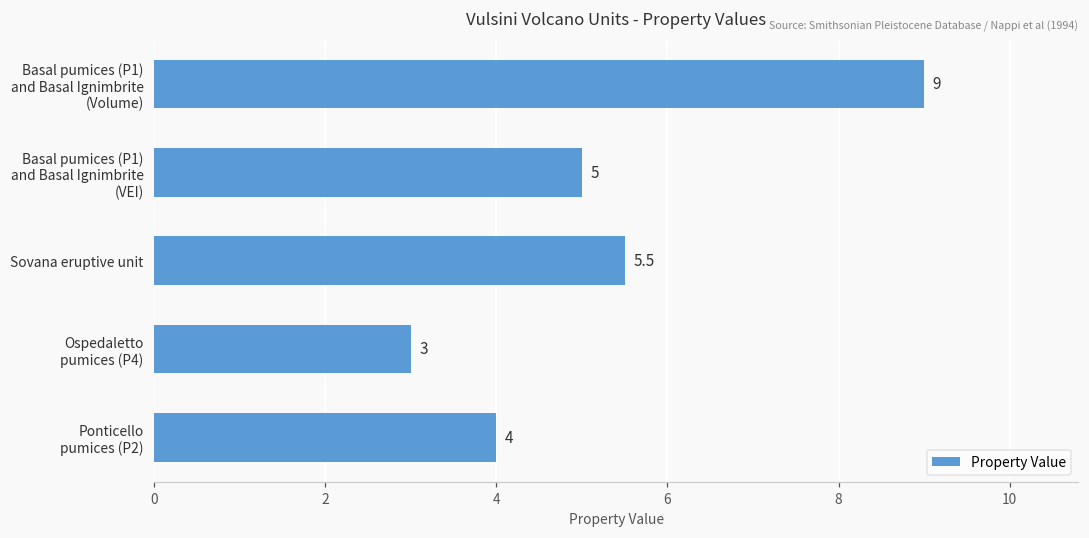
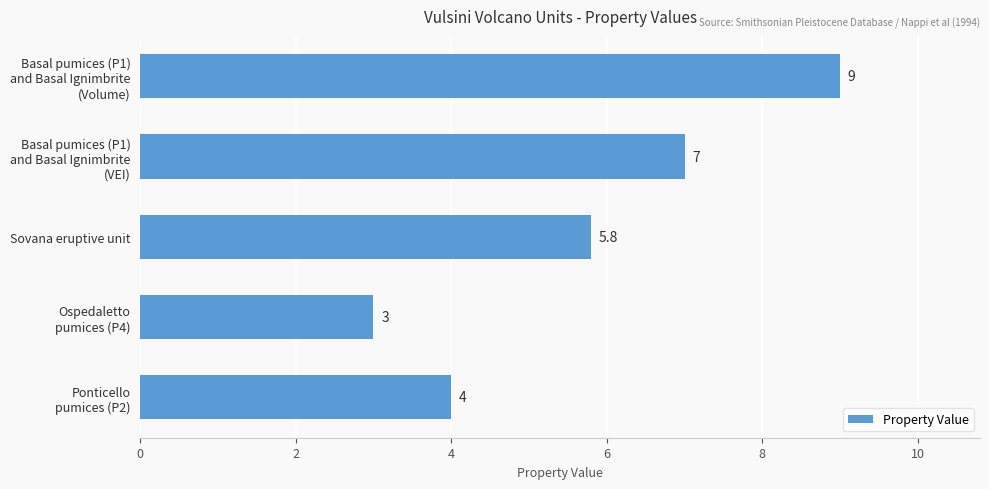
  {
    "Basal pumices (P1) and Basal Ignimbrite (Volume)": 9,
-   "Basal pumices (P1) and Basal Ignimbrite (VEI)": 5,
-   "Sovana eruptive unit": 5.5,
+   "Basal pumices (P1) and Basal Ignimbrite (VEI)": 7,
+   "Sovana eruptive unit": 5.8,
    "Ospedaletto pumices (P4)": 3,
    "Ponticello pumices (P2)": 4
  }
